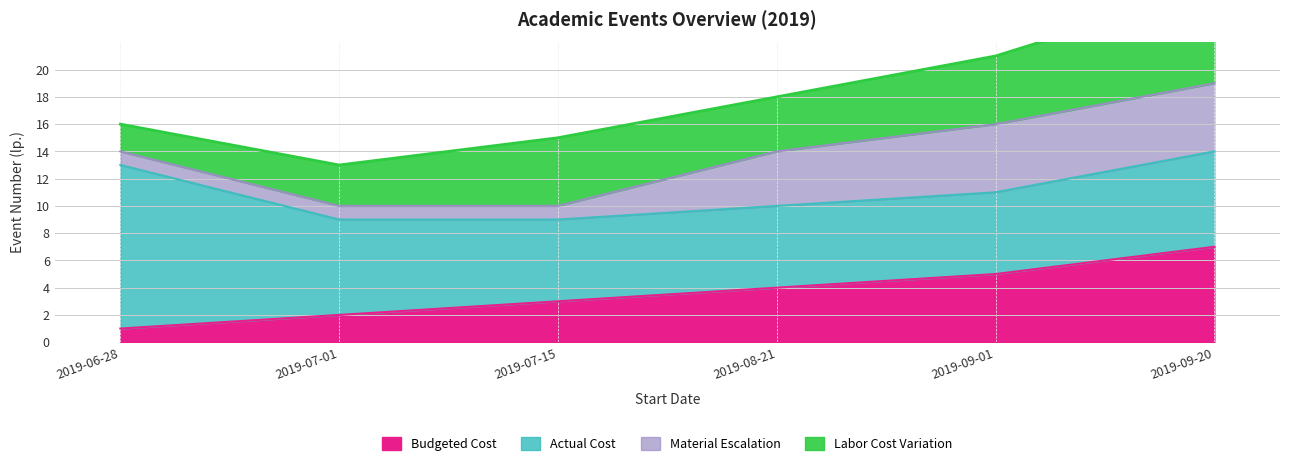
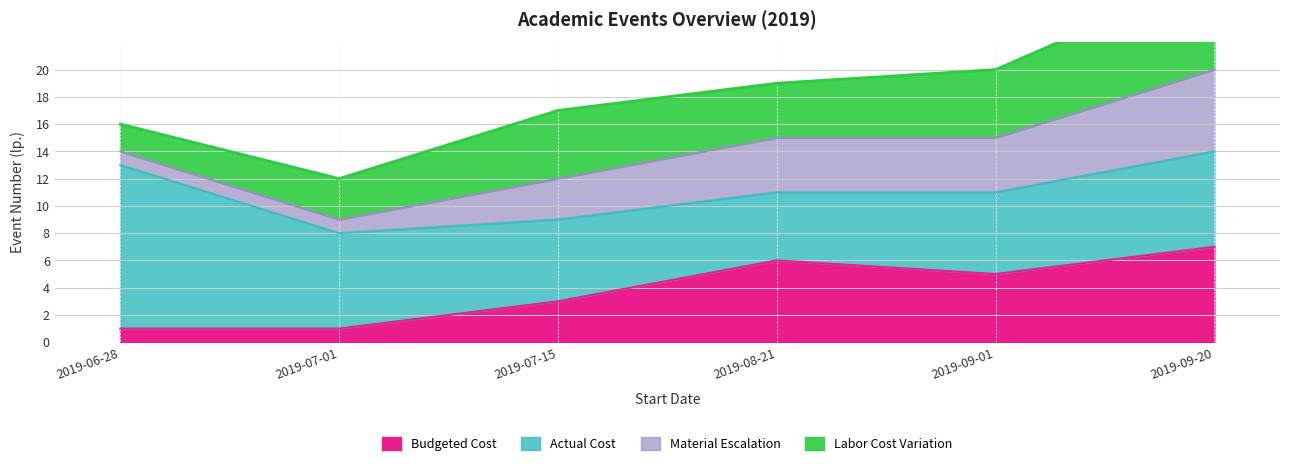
  {
    "Budgeted Cost": {
      "2019-06-28": 1,
-     "2019-07-01": 2,
+     "2019-07-01": 1,
      "2019-07-15": 3,
-     "2019-08-21": 4,
+     "2019-08-21": 6,
      "2019-09-01": 5,
      "2019-09-20": 7
    },
    "Actual Cost": {
      "2019-06-28": 12,
      "2019-07-01": 7,
      "2019-07-15": 6,
-     "2019-08-21": 6,
+     "2019-08-21": 5,
      "2019-09-01": 6,
      "2019-09-20": 7
    },
    "Material Escalation": {
      "2019-06-28": 1,
      "2019-07-01": 1,
-     "2019-07-15": 1,
+     "2019-07-15": 3,
      "2019-08-21": 4,
-     "2019-09-01": 5,
-     "2019-09-20": 5
+     "2019-09-01": 4,
+     "2019-09-20": 6
    },
    "Labor Cost Variation": {
      "2019-06-28": 2,
      "2019-07-01": 3,
      "2019-07-15": 5,
      "2019-08-21": 4,
      "2019-09-01": 5
    }
  }
